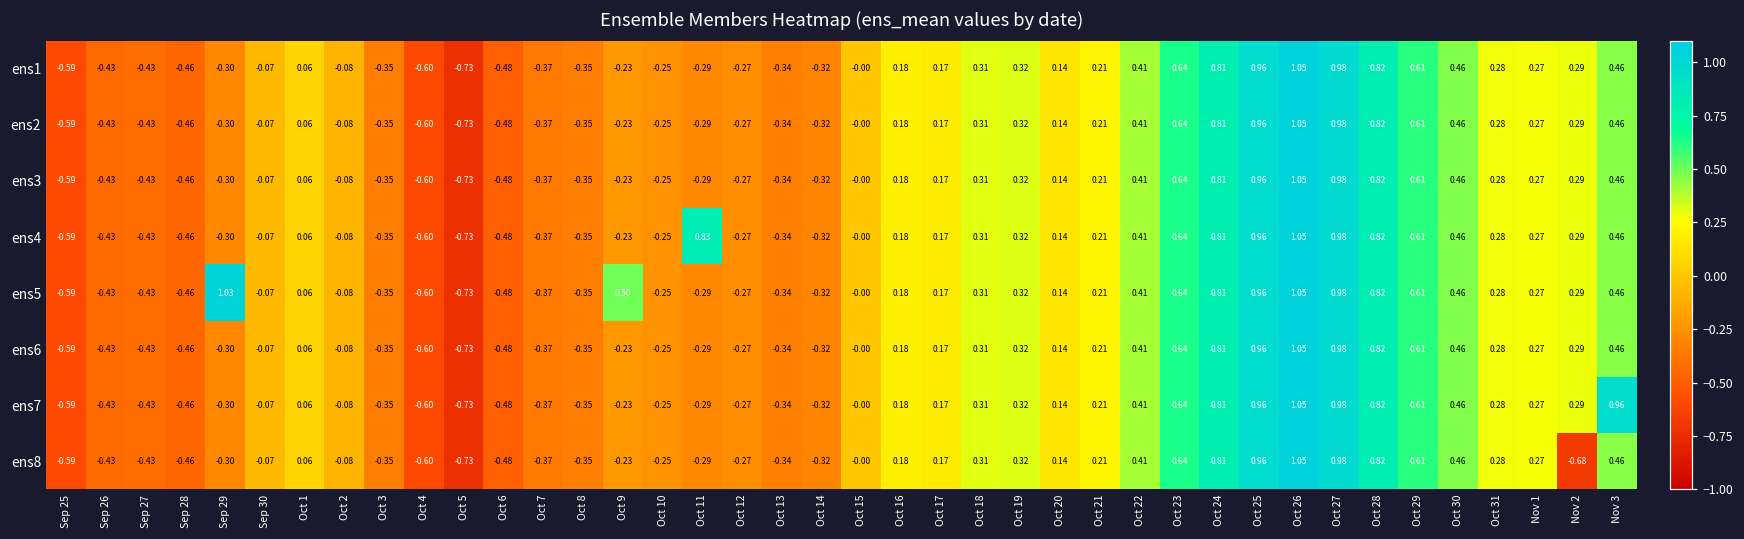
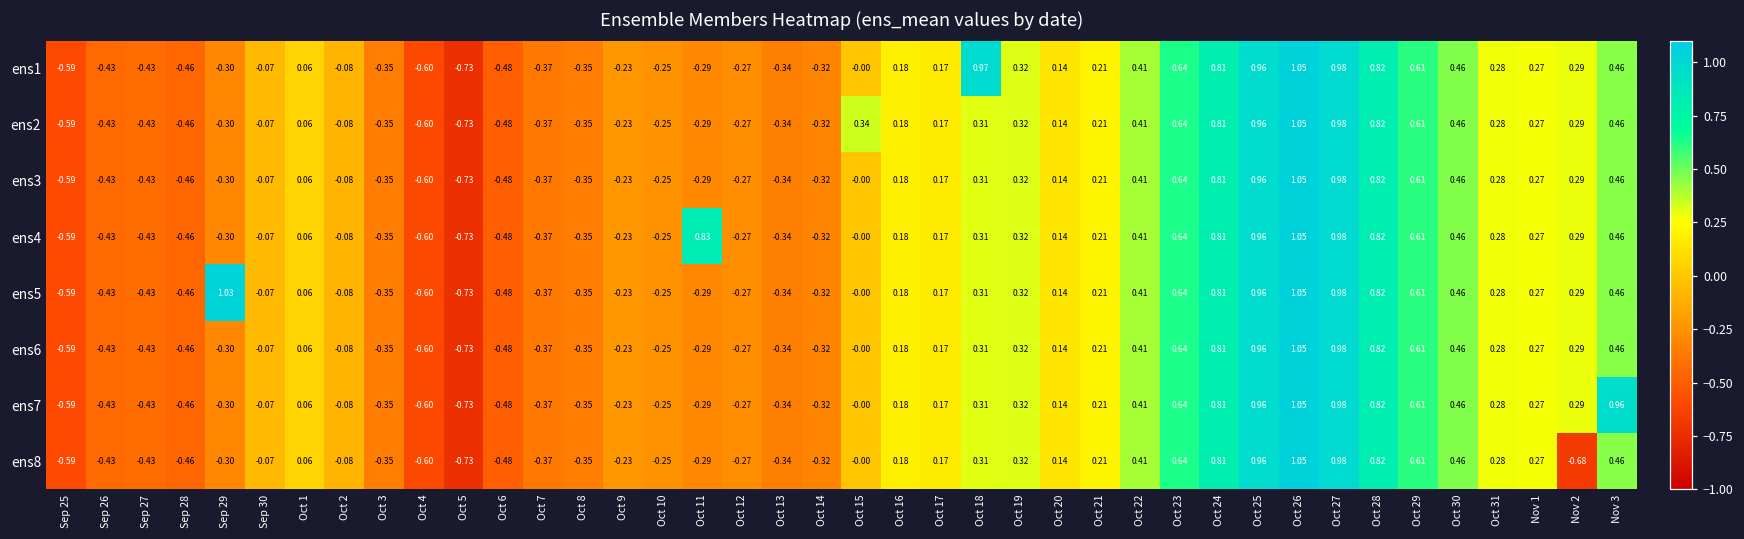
  {
    "ens1": {
      "Sep 25": -0.59,
      "Sep 26": -0.43,
      "Sep 27": -0.43,
      "Sep 28": -0.46,
      "Sep 29": -0.30,
      "Sep 30": -0.07,
      "Oct 1": 0.06,
      "Oct 2": -0.08,
      "Oct 3": -0.35,
      "Oct 4": -0.60,
      "Oct 5": -0.73,
      "Oct 6": -0.48,
      "Oct 7": -0.37,
      "Oct 8": -0.35,
      "Oct 9": -0.23,
      "Oct 10": -0.25,
      "Oct 11": -0.29,
      "Oct 12": -0.27,
      "Oct 13": -0.34,
      "Oct 14": -0.32,
      "Oct 15": -0.00,
      "Oct 16": 0.18,
      "Oct 17": 0.17,
-     "Oct 18": 0.31,
+     "Oct 18": 0.97,
      "Oct 19": 0.32,
      "Oct 20": 0.14,
      "Oct 21": 0.21,
      "Oct 22": 0.41,
      "Oct 23": 0.64,
      "Oct 24": 0.81,
      "Oct 25": 0.96,
      "Oct 26": 1.05,
      "Oct 27": 0.98,
      "Oct 28": 0.82,
      "Oct 29": 0.61,
      "Oct 30": 0.46,
      "Oct 31": 0.28,
      "Nov 1": 0.27,
      "Nov 2": 0.29,
      "Nov 3": 0.46
    },
    "ens2": {
      "Sep 25": -0.59,
      "Sep 26": -0.43,
      "Sep 27": -0.43,
      "Sep 28": -0.46,
      "Sep 29": -0.30,
      "Sep 30": -0.07,
      "Oct 1": 0.06,
      "Oct 2": -0.08,
      "Oct 3": -0.35,
      "Oct 4": -0.60,
      "Oct 5": -0.73,
      "Oct 6": -0.48,
      "Oct 7": -0.37,
      "Oct 8": -0.35,
      "Oct 9": -0.23,
      "Oct 10": -0.25,
      "Oct 11": -0.29,
      "Oct 12": -0.27,
      "Oct 13": -0.34,
      "Oct 14": -0.32,
-     "Oct 15": -0.00,
+     "Oct 15": 0.34,
      "Oct 16": 0.18,
      "Oct 17": 0.17,
      "Oct 18": 0.31,
      "Oct 19": 0.32,
      "Oct 20": 0.14,
      "Oct 21": 0.21,
      "Oct 22": 0.41,
      "Oct 23": 0.64,
      "Oct 24": 0.81,
      "Oct 25": 0.96,
      "Oct 26": 1.05,
      "Oct 27": 0.98,
      "Oct 28": 0.82,
      "Oct 29": 0.61,
      "Oct 30": 0.46,
      "Oct 31": 0.28,
      "Nov 1": 0.27,
      "Nov 2": 0.29,
      "Nov 3": 0.46
    },
    "ens5": {
      "Sep 25": -0.59,
      "Sep 26": -0.43,
      "Sep 27": -0.43,
      "Sep 28": -0.46,
      "Sep 29": 1.03,
      "Sep 30": -0.07,
      "Oct 1": 0.06,
      "Oct 2": -0.08,
      "Oct 3": -0.35,
      "Oct 4": -0.60,
      "Oct 5": -0.73,
      "Oct 6": -0.48,
      "Oct 7": -0.37,
      "Oct 8": -0.35,
-     "Oct 9": 0.50,
+     "Oct 9": -0.23,
      "Oct 10": -0.25,
      "Oct 11": -0.29,
      "Oct 12": -0.27,
      "Oct 13": -0.34,
      "Oct 14": -0.32,
      "Oct 15": -0.00,
      "Oct 16": 0.18,
      "Oct 17": 0.17,
      "Oct 18": 0.31,
      "Oct 19": 0.32,
      "Oct 20": 0.14,
      "Oct 21": 0.21,
      "Oct 22": 0.41,
      "Oct 23": 0.64,
      "Oct 24": 0.81,
      "Oct 25": 0.96,
      "Oct 26": 1.05,
      "Oct 27": 0.98,
      "Oct 28": 0.82,
      "Oct 29": 0.61,
      "Oct 30": 0.46,
      "Oct 31": 0.28,
      "Nov 1": 0.27,
      "Nov 2": 0.29,
      "Nov 3": 0.46
    }
  }
